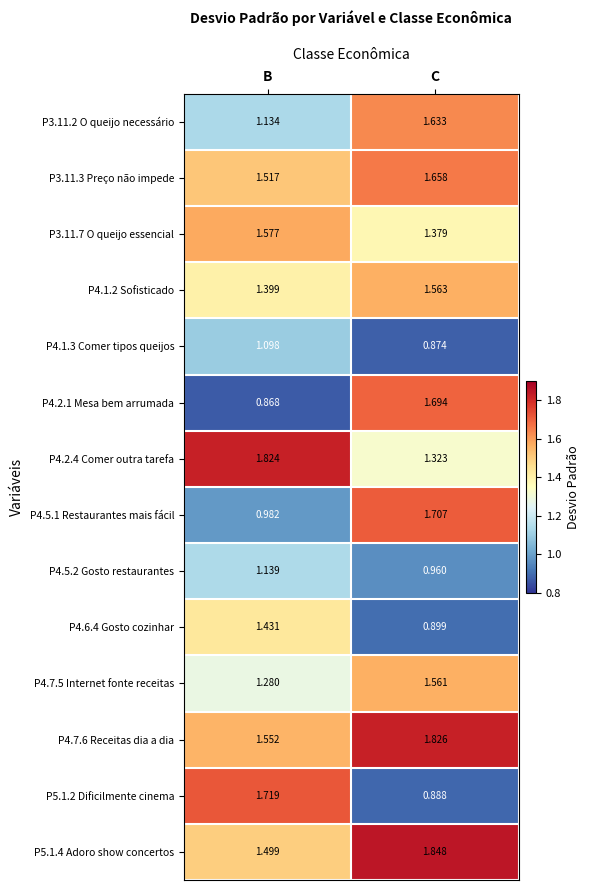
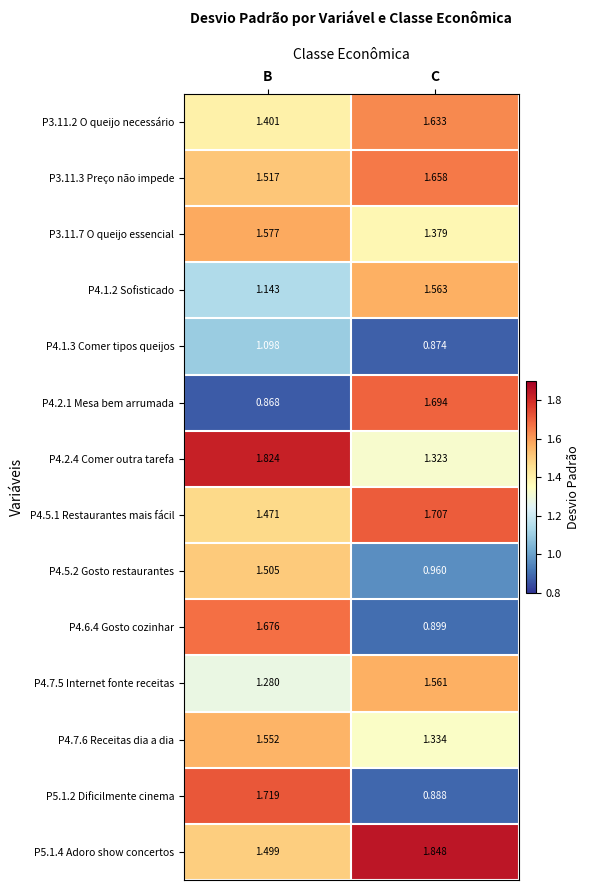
  {
    "P3.11.2 O queijo necessário": {
-     "B": 1.134,
+     "B": 1.401,
      "C": 1.633
    },
    "P3.11.3 Preço não impede": {
      "B": 1.517,
      "C": 1.658
    },
    "P3.11.7 O queijo essencial": {
      "B": 1.577,
      "C": 1.379
    },
    "P4.1.2 Sofisticado": {
-     "B": 1.399,
+     "B": 1.143,
      "C": 1.563
    },
    "P4.1.3 Comer tipos queijos": {
      "B": 1.098,
      "C": 0.874
    },
    "P4.2.1 Mesa bem arrumada": {
      "B": 0.868,
      "C": 1.694
    },
    "P4.2.4 Comer outra tarefa": {
      "B": 1.824,
      "C": 1.323
    },
    "P4.5.1 Restaurantes mais fácil": {
-     "B": 0.982,
+     "B": 1.471,
      "C": 1.707
    },
    "P4.5.2 Gosto restaurantes": {
-     "B": 1.139,
+     "B": 1.505,
      "C": 0.960
    },
    "P4.6.4 Gosto cozinhar": {
-     "B": 1.431,
+     "B": 1.676,
      "C": 0.899
    },
    "P4.7.5 Internet fonte receitas": {
      "B": 1.280,
      "C": 1.561
    },
    "P4.7.6 Receitas dia a dia": {
      "B": 1.552,
-     "C": 1.826
+     "C": 1.334
    },
    "P5.1.2 Dificilmente cinema": {
      "B": 1.719,
      "C": 0.888
    },
    "P5.1.4 Adoro show concertos": {
      "B": 1.499,
      "C": 1.848
    }
  }
